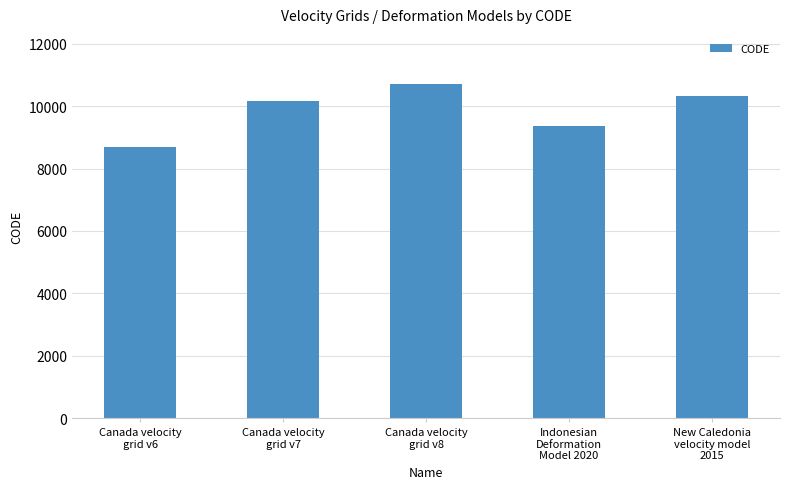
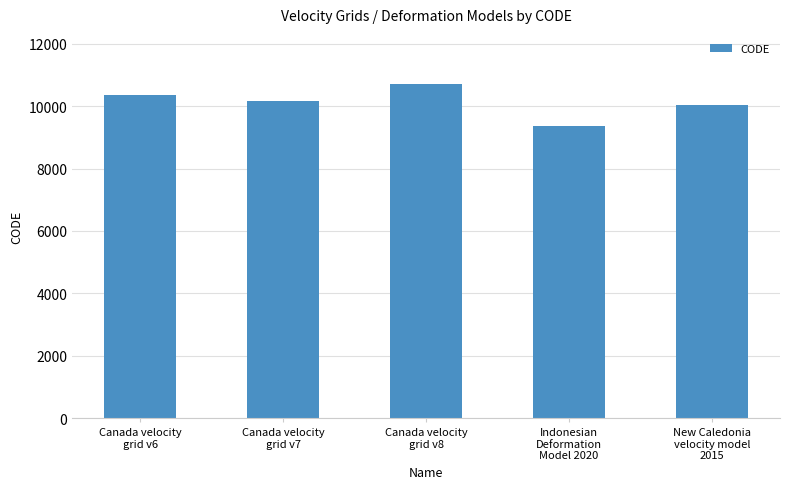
  {
-   "Canada velocity grid v6": 8700,
+   "Canada velocity grid v6": 10300,
    "Canada velocity grid v7": 10200,
    "Canada velocity grid v8": 10700,
    "Indonesian Deformation Model 2020": 9400,
-   "New Caledonia velocity model 2015": 10300
+   "New Caledonia velocity model 2015": 10000
  }
